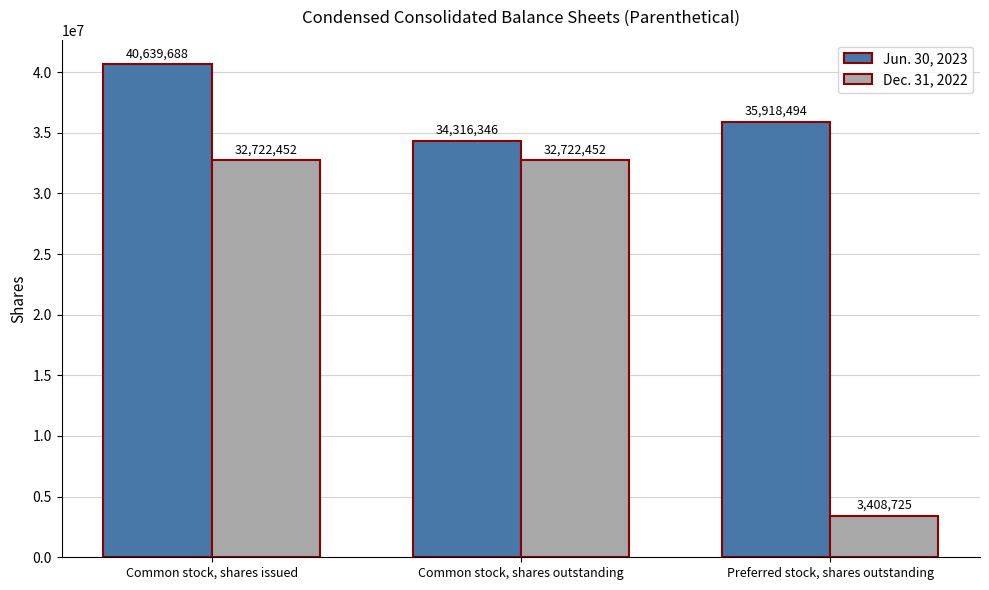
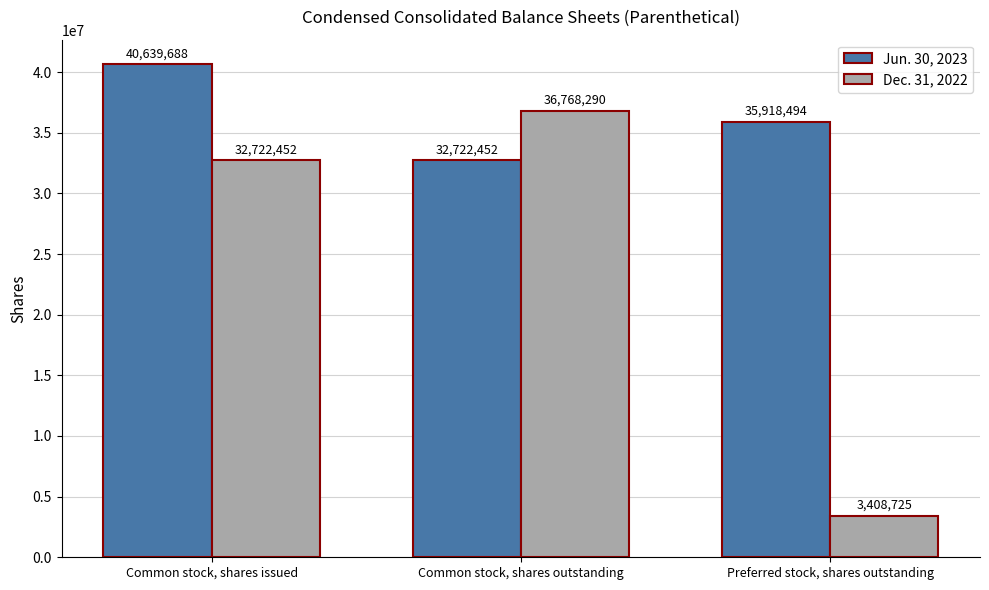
  {
    "Jun. 30, 2023": {
      "Common stock, shares issued": "40,639,688",
-     "Common stock, shares outstanding": "34,316,346",
+     "Common stock, shares outstanding": "32,722,452",
      "Preferred stock, shares outstanding": "35,918,494"
    },
    "Dec. 31, 2022": {
      "Common stock, shares issued": "32,722,452",
-     "Common stock, shares outstanding": "32,722,452",
+     "Common stock, shares outstanding": "36,768,290",
      "Preferred stock, shares outstanding": "3,408,725"
    }
  }
